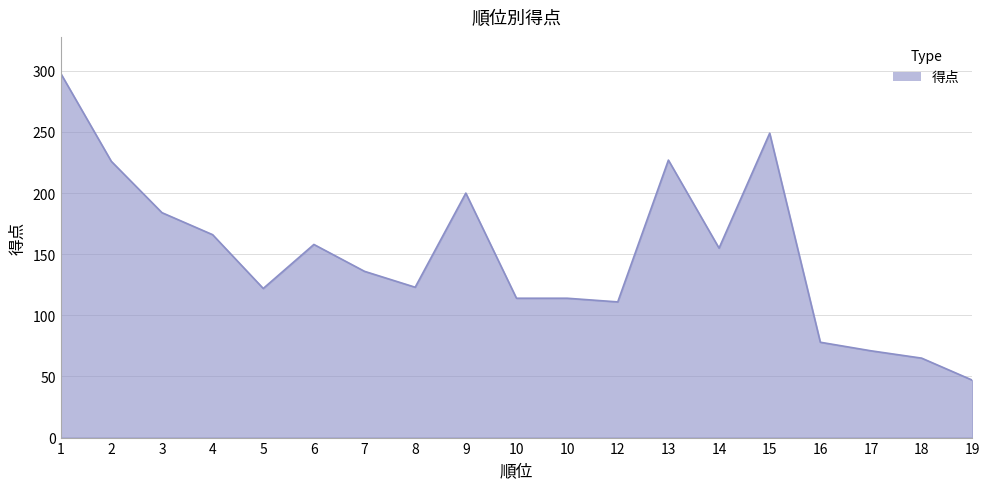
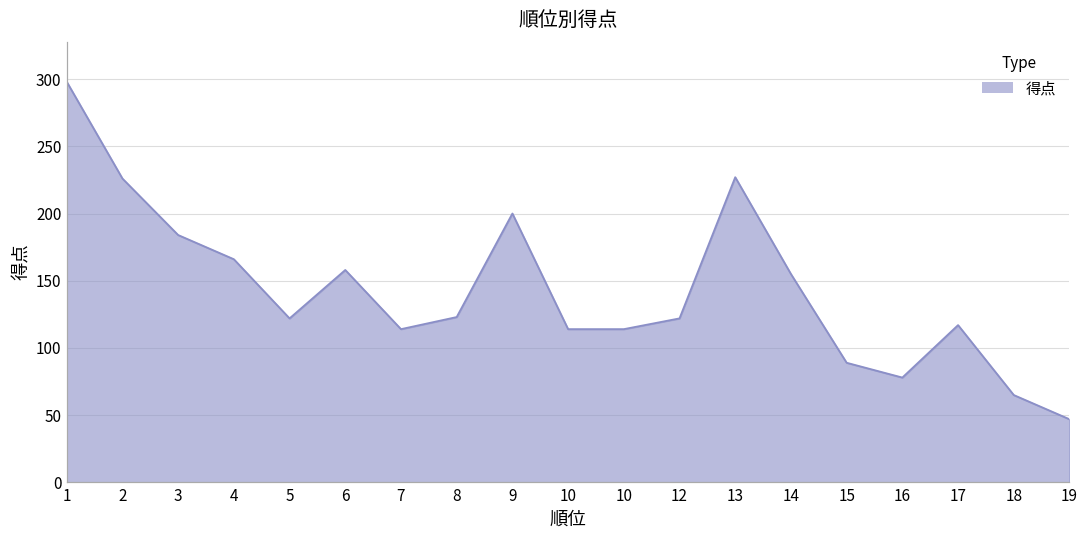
  {
    "1": 298,
    "2": 226,
    "3": 184,
    "4": 166,
    "5": 122,
    "6": 158,
-   "7": 136,
+   "7": 114,
    "8": 123,
    "9": 200,
-   "12": 111,
+   "12": 122,
    "13": 227,
    "14": 155,
-   "15": 249,
+   "15": 89,
    "16": 78,
-   "17": 71,
+   "17": 117,
    "18": 65,
    "19": 47
  }
